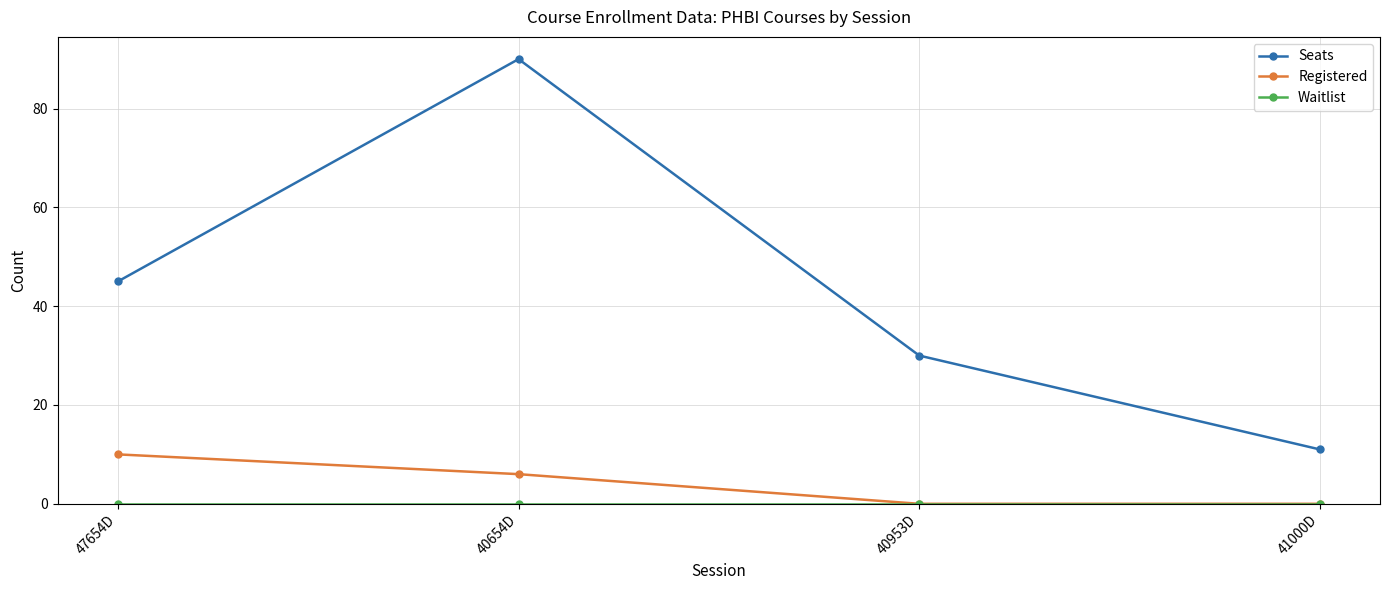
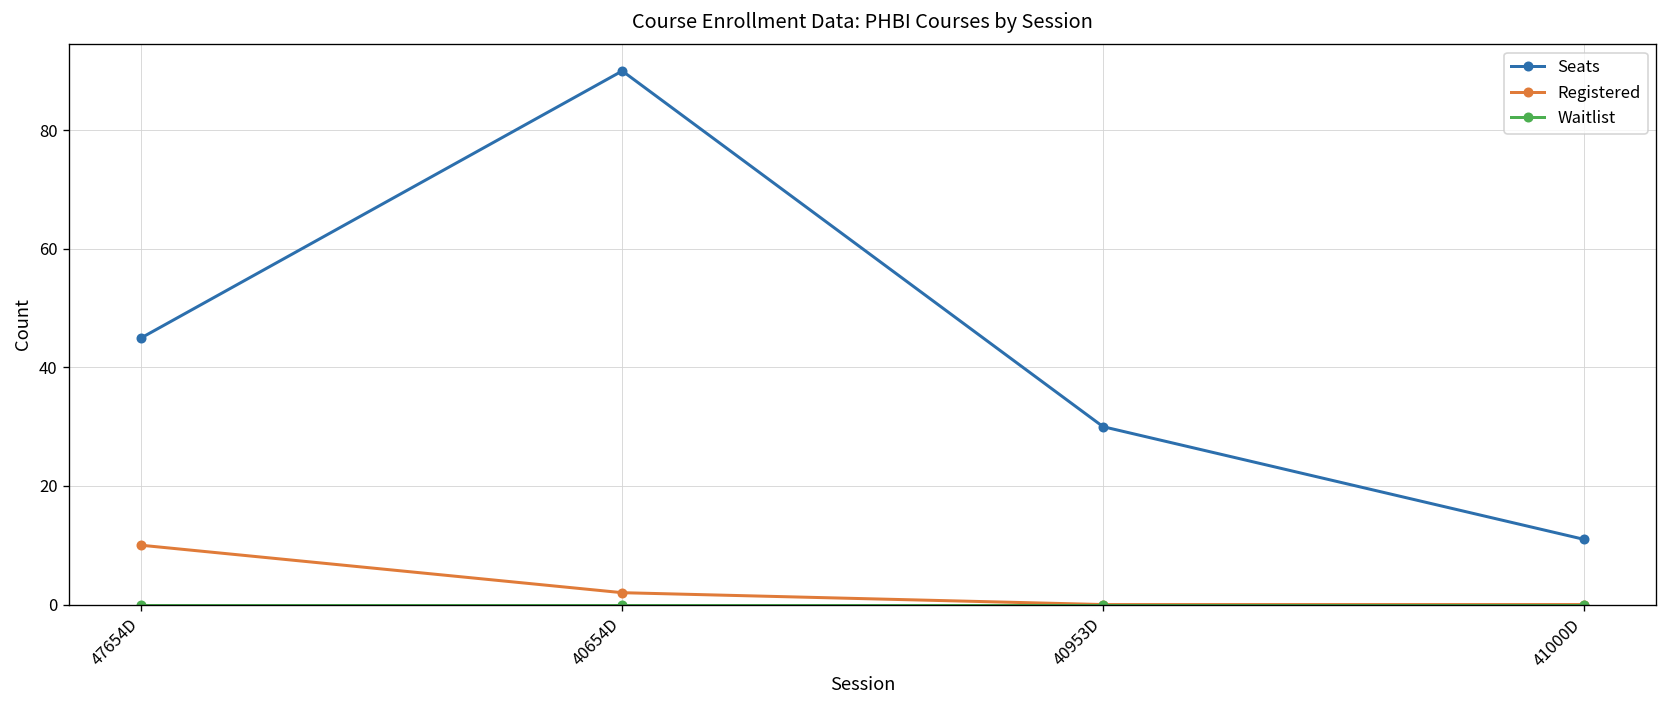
  {
    "Seats": {
      "47654D": 45,
      "40654D": 90,
      "40953D": 30,
      "41000D": 11
    },
    "Registered": {
      "47654D": 10,
-     "40654D": 6
+     "40654D": 2
    },
    "Waitlist": {
      "47654D": 0,
      "40654D": 0
    }
  }
